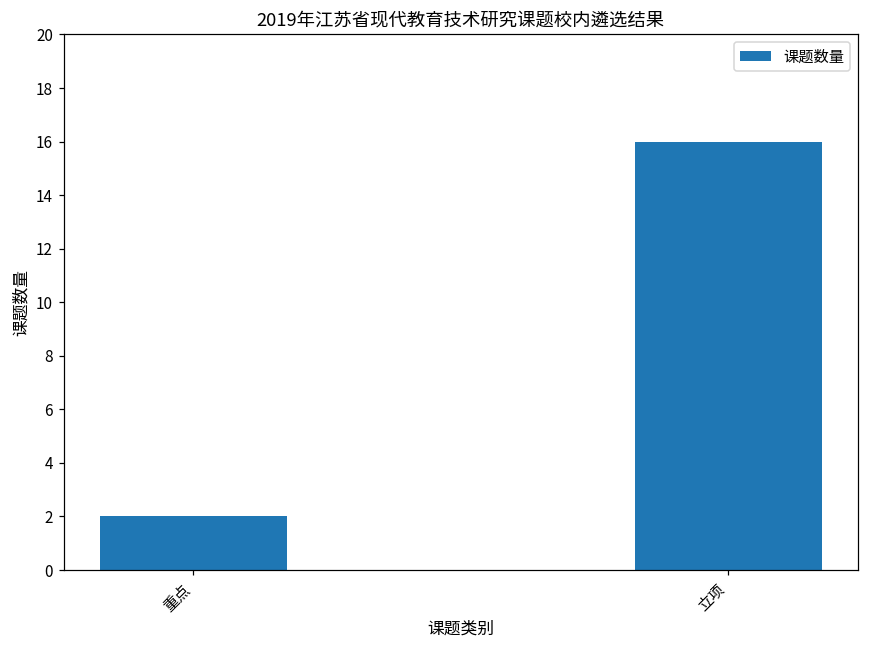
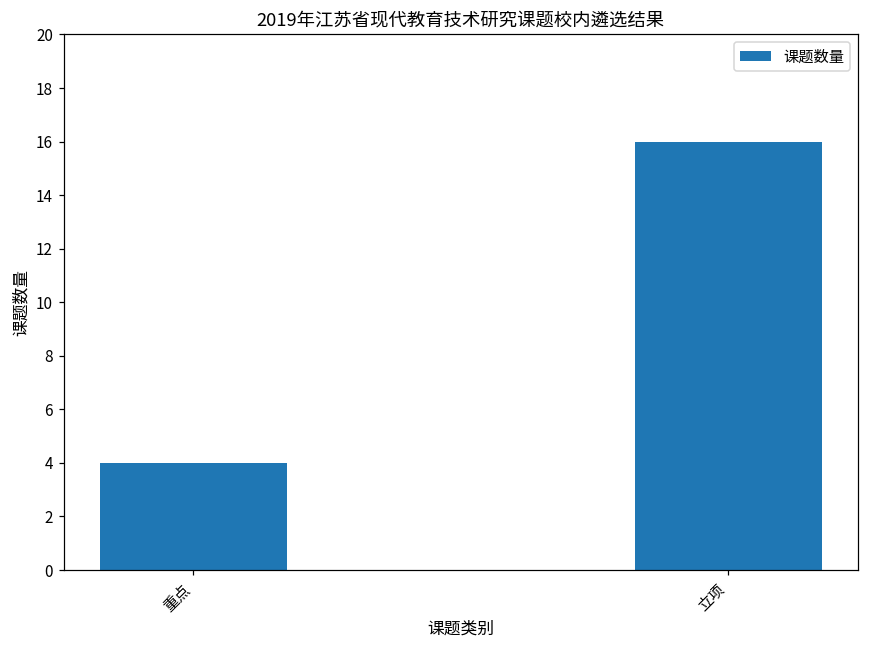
  {
-   "重点": 2,
+   "重点": 4,
    "立项": 16
  }
